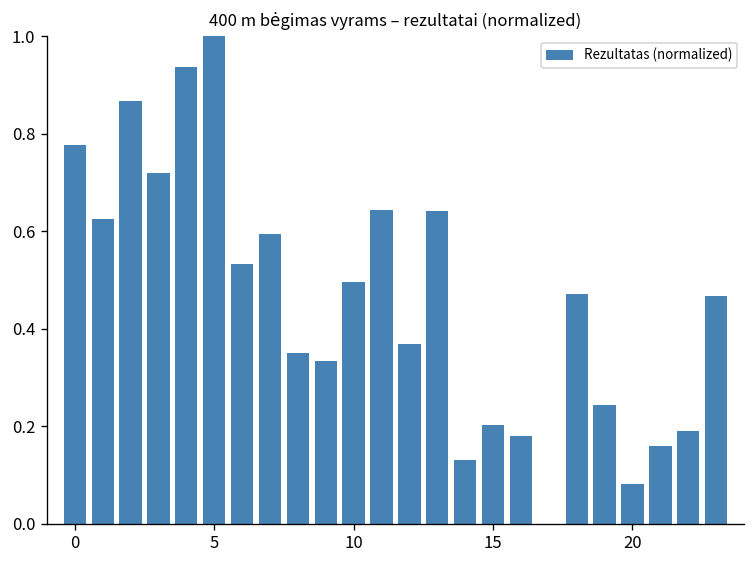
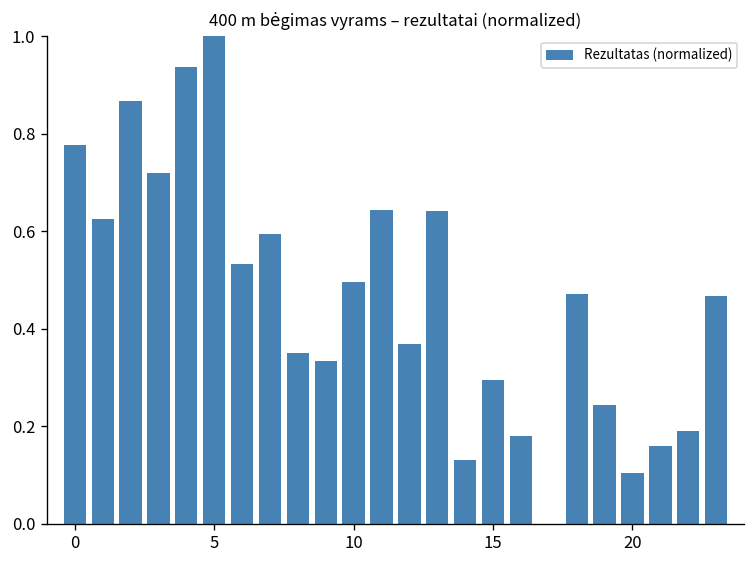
  {
    "0": 0.78,
    "5": 1.00,
    "10": 0.50,
-   "15": 0.20,
-   "20": 0.08
+   "15": 0.29,
+   "20": 0.10
  }
